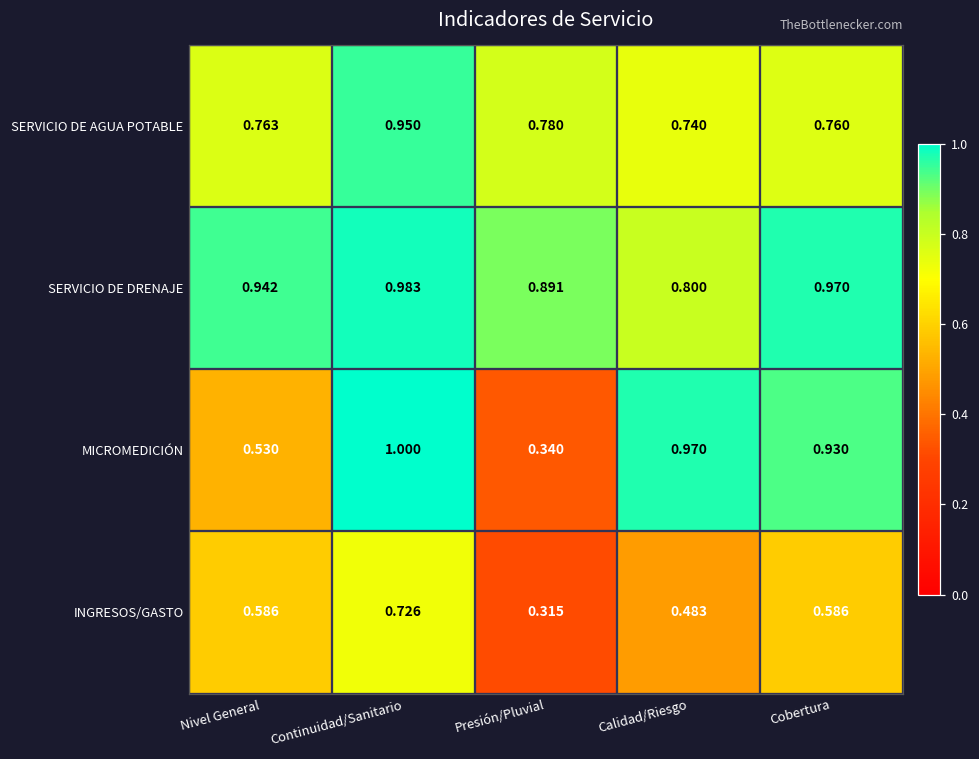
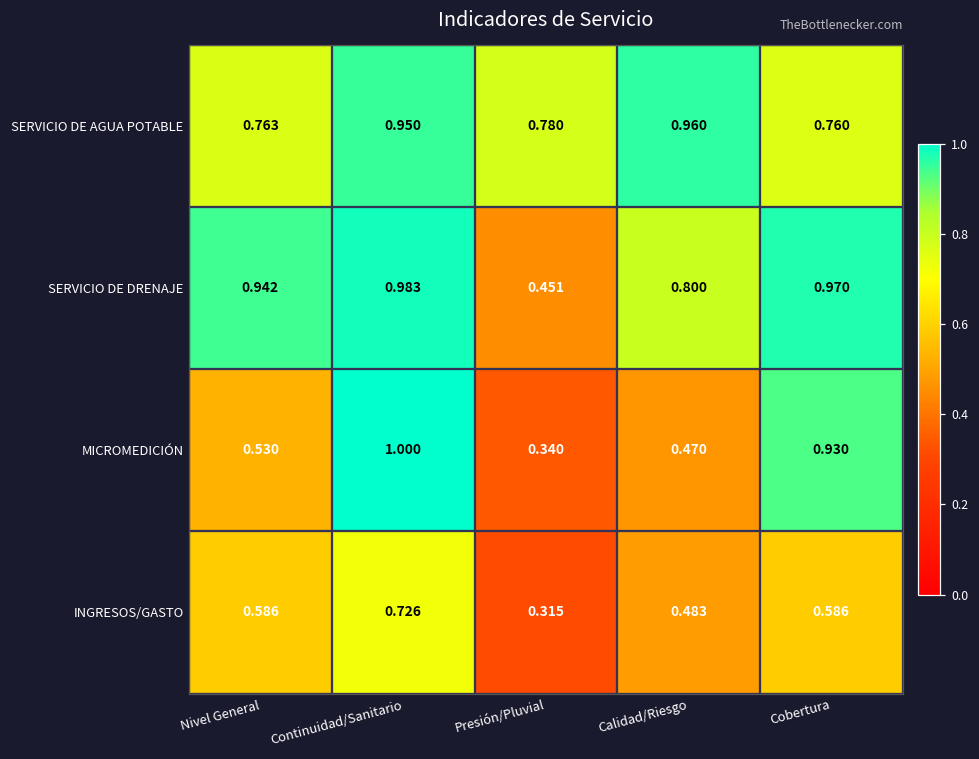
  {
    "SERVICIO DE AGUA POTABLE": {
      "Nivel General": 0.763,
      "Continuidad/Sanitario": 0.950,
      "Presión/Pluvial": 0.780,
-     "Calidad/Riesgo": 0.740,
+     "Calidad/Riesgo": 0.960,
      "Cobertura": 0.760
    },
    "SERVICIO DE DRENAJE": {
      "Nivel General": 0.942,
      "Continuidad/Sanitario": 0.983,
-     "Presión/Pluvial": 0.891,
+     "Presión/Pluvial": 0.451,
      "Calidad/Riesgo": 0.800,
      "Cobertura": 0.970
    },
    "MICROMEDICIÓN": {
      "Nivel General": 0.530,
      "Continuidad/Sanitario": 1.000,
      "Presión/Pluvial": 0.340,
-     "Calidad/Riesgo": 0.970,
+     "Calidad/Riesgo": 0.470,
      "Cobertura": 0.930
    },
    "INGRESOS/GASTO": {
      "Nivel General": 0.586,
      "Continuidad/Sanitario": 0.726,
      "Presión/Pluvial": 0.315,
      "Calidad/Riesgo": 0.483,
      "Cobertura": 0.586
    }
  }
